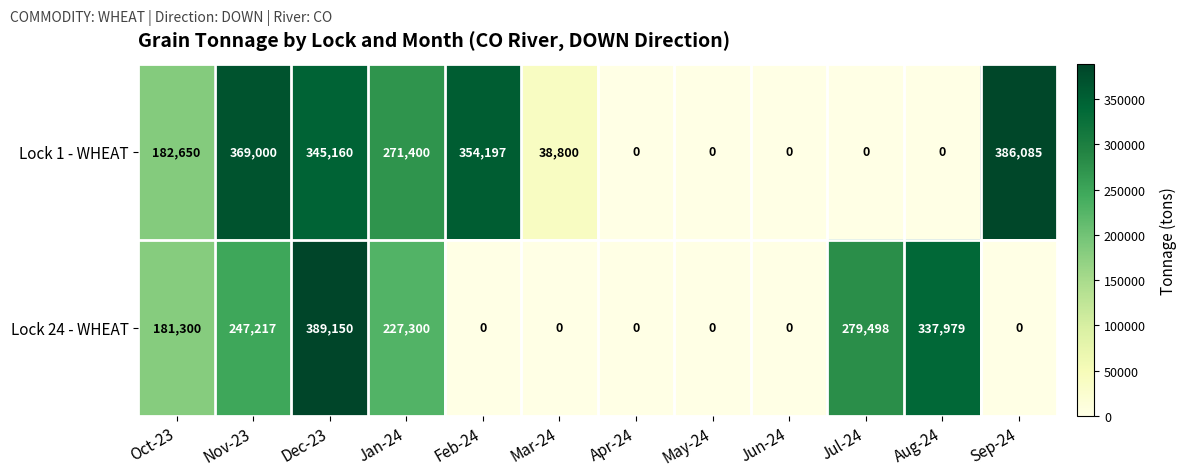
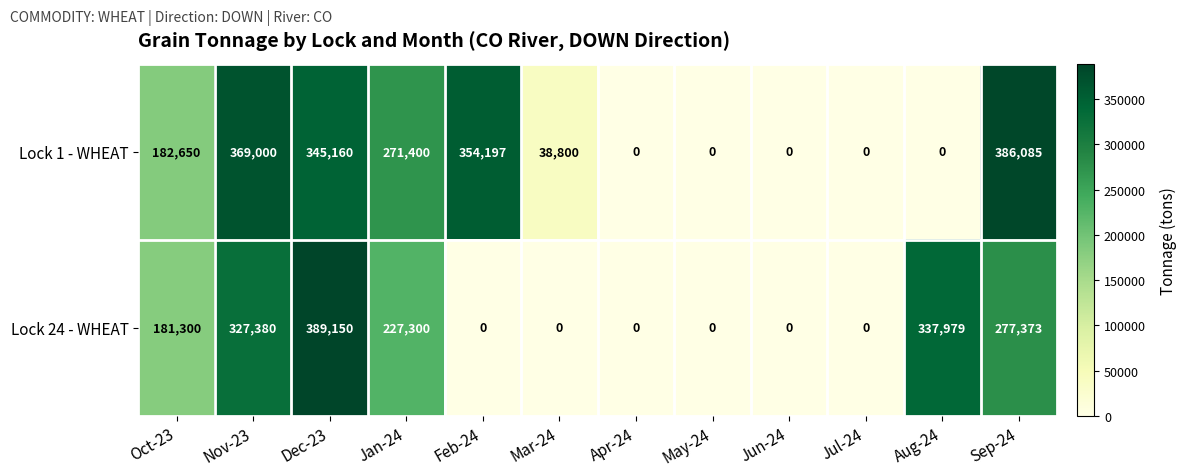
  {
    "Lock 1 - WHEAT": {
      "Oct-23": "182,650",
      "Nov-23": "369,000",
      "Dec-23": "345,160",
      "Jan-24": "271,400",
      "Feb-24": "354,197",
      "Mar-24": "38,800",
      "Apr-24": "0",
      "May-24": "0",
      "Jun-24": "0",
      "Jul-24": "0",
      "Aug-24": "0",
      "Sep-24": "386,085"
    },
    "Lock 24 - WHEAT": {
      "Oct-23": "181,300",
-     "Nov-23": "247,217",
+     "Nov-23": "327,380",
      "Dec-23": "389,150",
      "Jan-24": "227,300",
      "Feb-24": "0",
      "Mar-24": "0",
      "Apr-24": "0",
      "May-24": "0",
      "Jun-24": "0",
-     "Jul-24": "279,498",
+     "Jul-24": "0",
      "Aug-24": "337,979",
-     "Sep-24": "0"
+     "Sep-24": "277,373"
    }
  }
